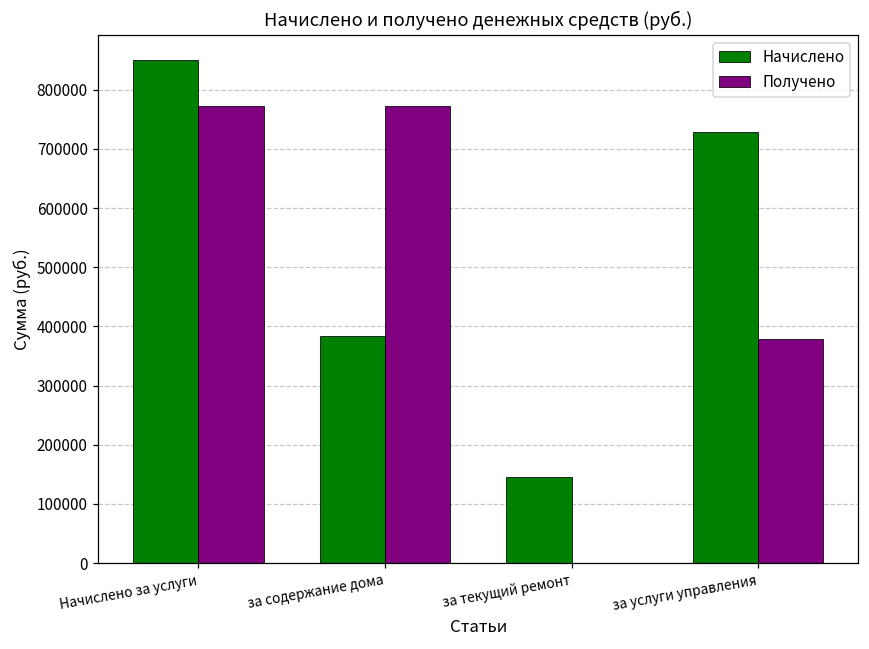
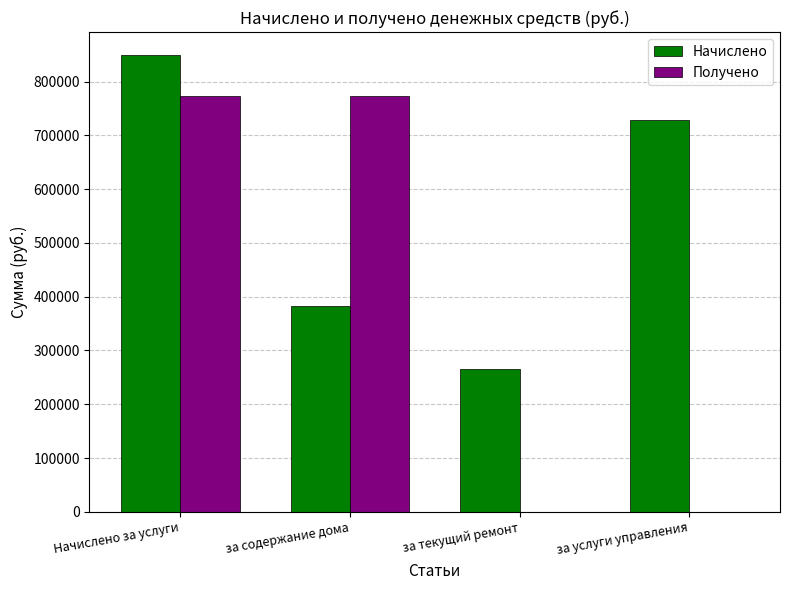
  {
    "Начислено": {
      "Начислено за услуги": 850000,
      "за содержание дома": 380000,
-     "за текущий ремонт": 150000,
+     "за текущий ремонт": 270000,
      "за услуги управления": 730000
    },
    "Получено": {
      "Начислено за услуги": 770000,
      "за содержание дома": 770000,
      "за текущий ремонт": 0,
-     "за услуги управления": 380000
+     "за услуги управления": 0
    }
  }
